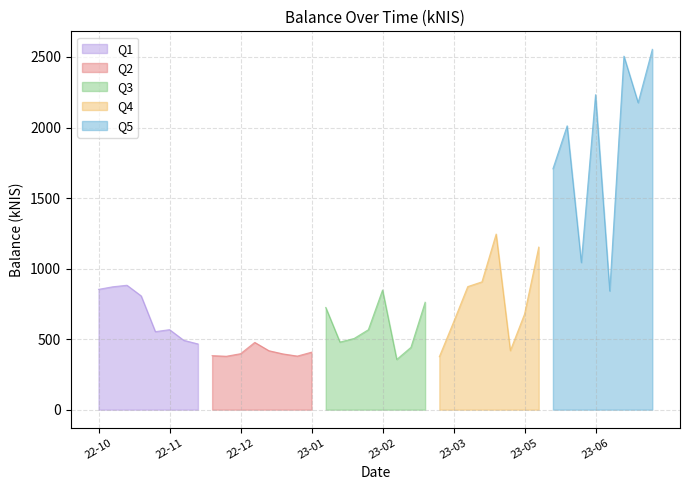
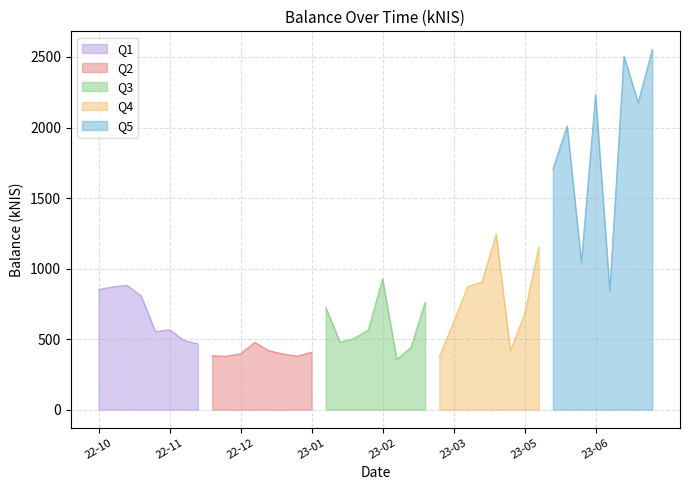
  {
    "Q1": {
      "22-10": 850,
      "22-11": 570
    },
    "Q3": {
-     "23-02": 850
+     "23-02": 930
    },
    "Q5": {
      "23-06": 2230
    }
  }
